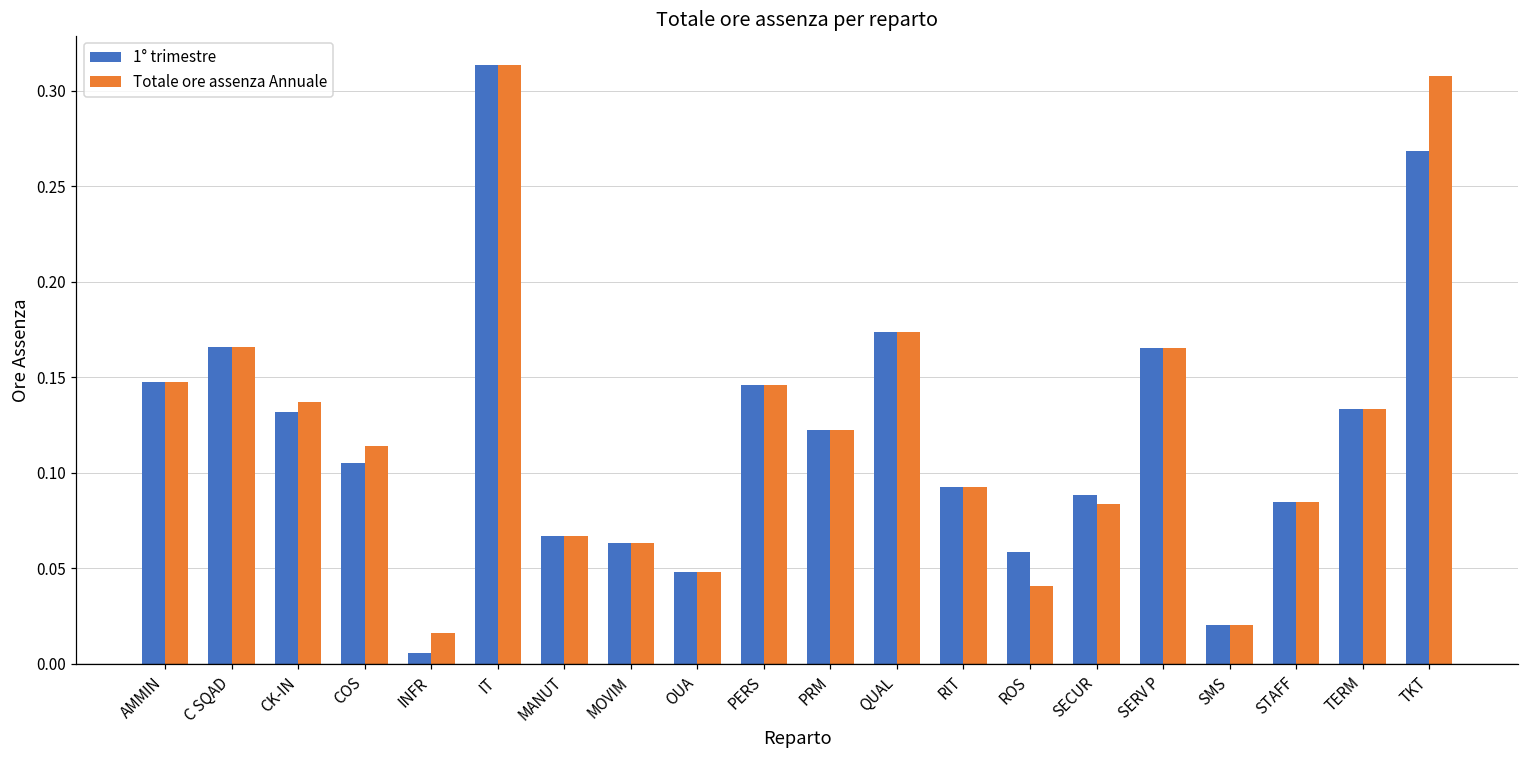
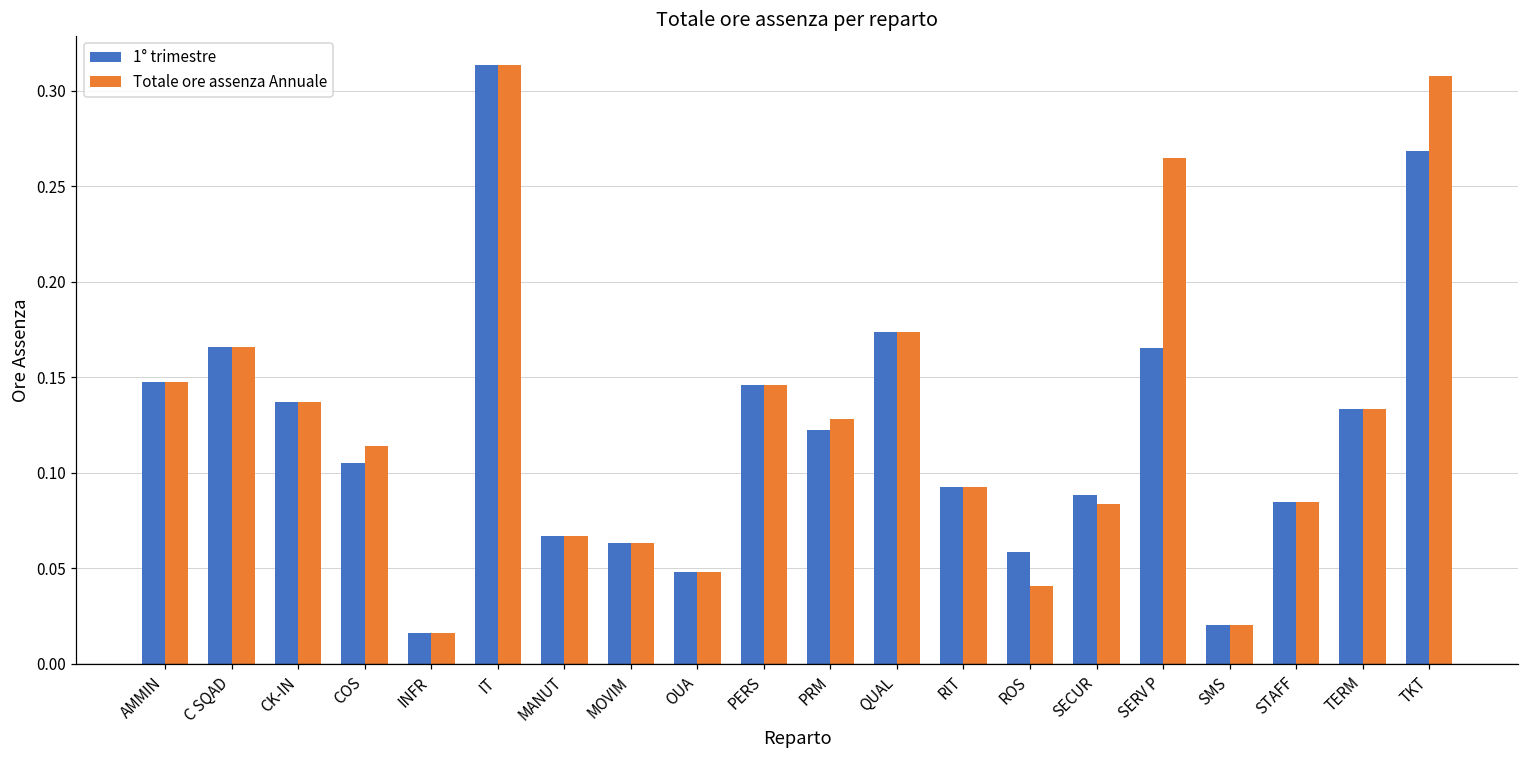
  {
    "1° trimestre": {
      "AMMIN": 0.148,
      "C SQAD": 0.166,
-     "CK-IN": 0.132,
+     "CK-IN": 0.137,
      "COS": 0.105,
-     "INFR": 0.006,
+     "INFR": 0.016,
      "IT": 0.313,
      "MANUT": 0.067,
      "MOVIM": 0.063,
      "OUA": 0.048,
      "PERS": 0.146,
      "PRM": 0.122,
      "QUAL": 0.174,
      "RIT": 0.093,
      "ROS": 0.059,
      "SECUR": 0.089,
      "SERV P": 0.165,
      "SMS": 0.020,
      "STAFF": 0.085,
      "TERM": 0.134,
      "TKT": 0.268
    },
    "Totale ore assenza Annuale": {
      "AMMIN": 0.148,
      "C SQAD": 0.166,
      "CK-IN": 0.137,
      "COS": 0.114,
      "INFR": 0.016,
      "IT": 0.313,
      "MANUT": 0.067,
      "MOVIM": 0.063,
      "OUA": 0.048,
      "PERS": 0.146,
-     "PRM": 0.122,
+     "PRM": 0.128,
      "QUAL": 0.174,
      "RIT": 0.093,
      "ROS": 0.041,
      "SECUR": 0.084,
-     "SERV P": 0.165,
+     "SERV P": 0.265,
      "SMS": 0.020,
      "STAFF": 0.085,
      "TERM": 0.134,
      "TKT": 0.308
    }
  }
